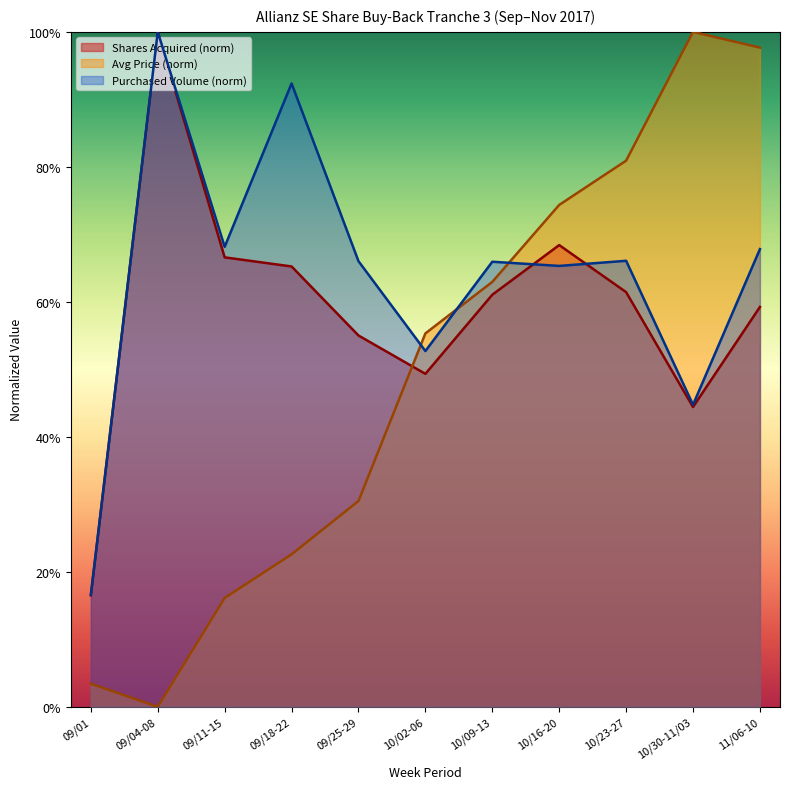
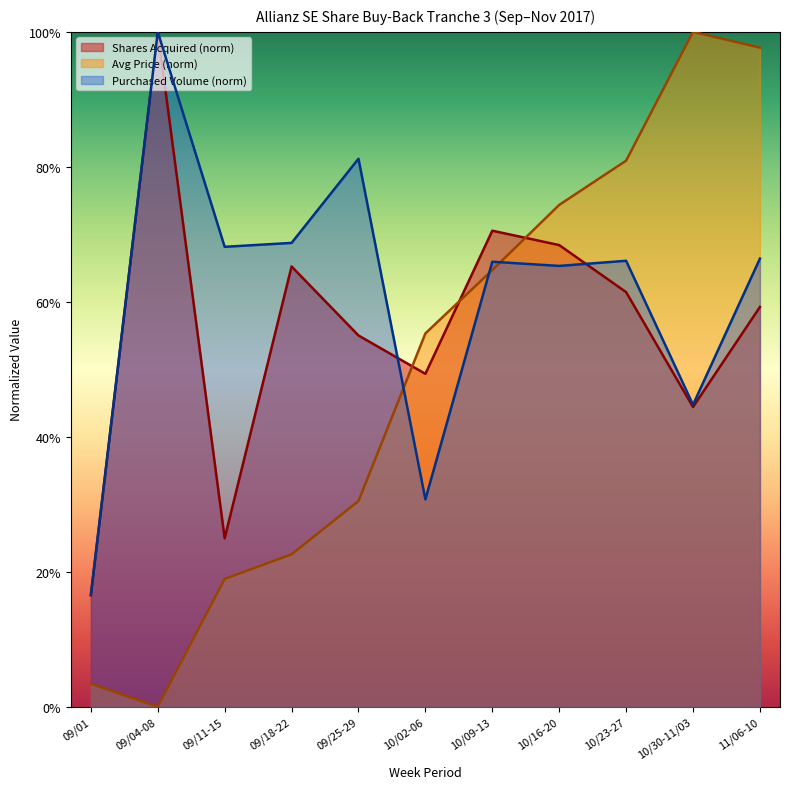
  {
    "Shares Acquired (norm)": {
-     "09/11-15": "67%",
+     "09/11-15": "25%",
      "09/18-22": "65%",
      "09/25-29": "55%",
      "10/02-06": "49%",
-     "10/09-13": "61%",
+     "10/09-13": "71%",
      "10/16-20": "68%",
      "10/23-27": "61%",
      "11/06-10": "59%"
    },
    "Avg Price (norm)": {
      "09/01": "3%",
      "09/04-08": "0%",
-     "09/11-15": "16%",
+     "09/11-15": "19%",
      "09/18-22": "23%",
      "09/25-29": "30%",
      "10/02-06": "55%",
-     "10/09-13": "63%",
+     "10/09-13": "65%",
      "10/16-20": "74%",
      "10/23-27": "81%",
      "10/30-11/03": "100%",
      "11/06-10": "98%"
    },
    "Purchased Volume (norm)": {
      "09/11-15": "68%",
-     "09/18-22": "92%",
-     "09/25-29": "66%",
-     "10/02-06": "53%",
+     "09/18-22": "69%",
+     "09/25-29": "81%",
+     "10/02-06": "31%",
      "10/09-13": "66%",
      "10/16-20": "65%",
      "10/23-27": "66%",
-     "11/06-10": "68%"
+     "11/06-10": "66%"
    }
  }
